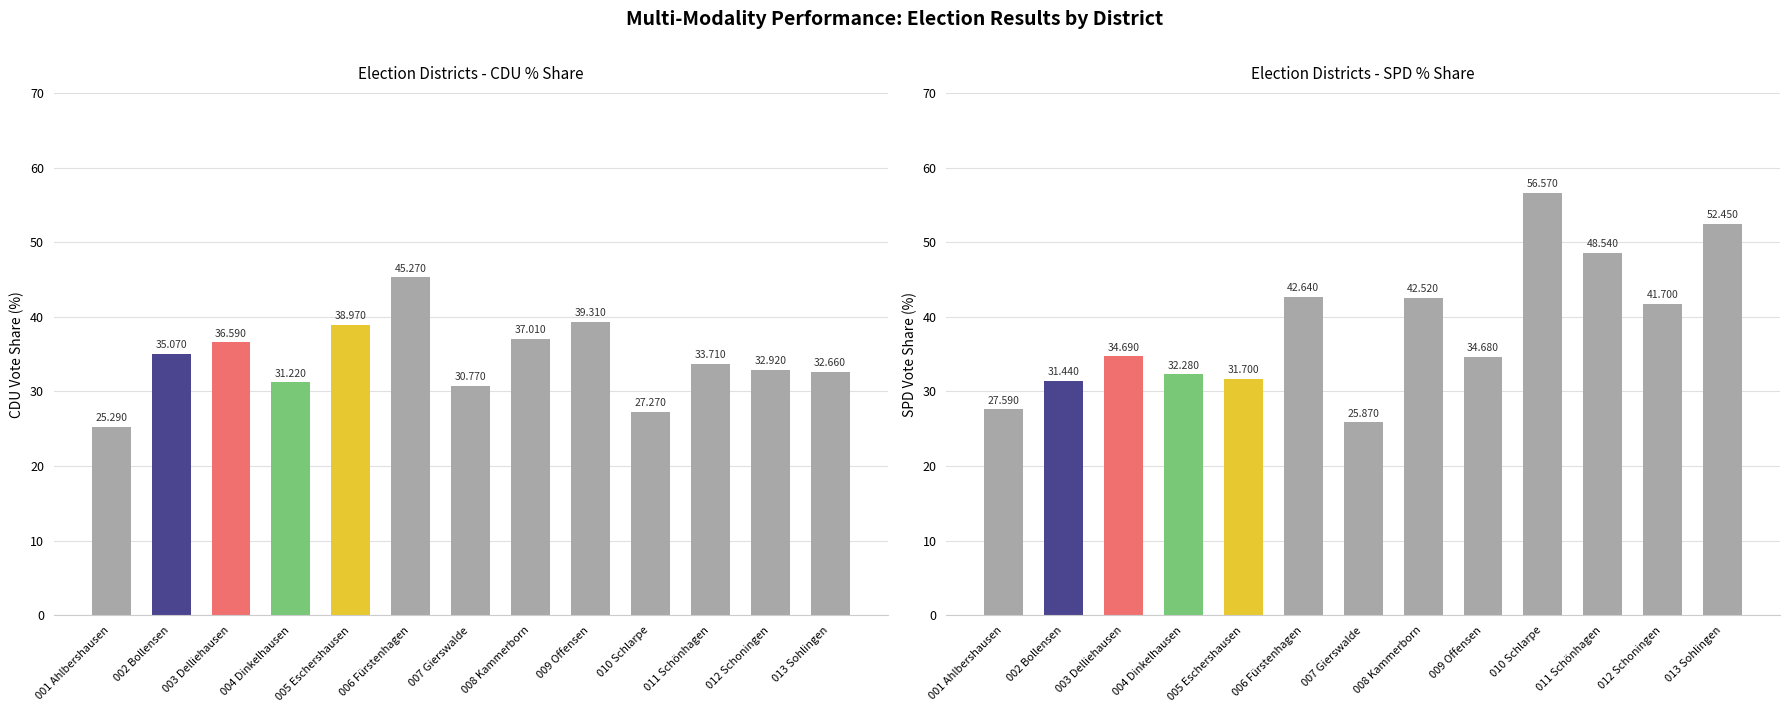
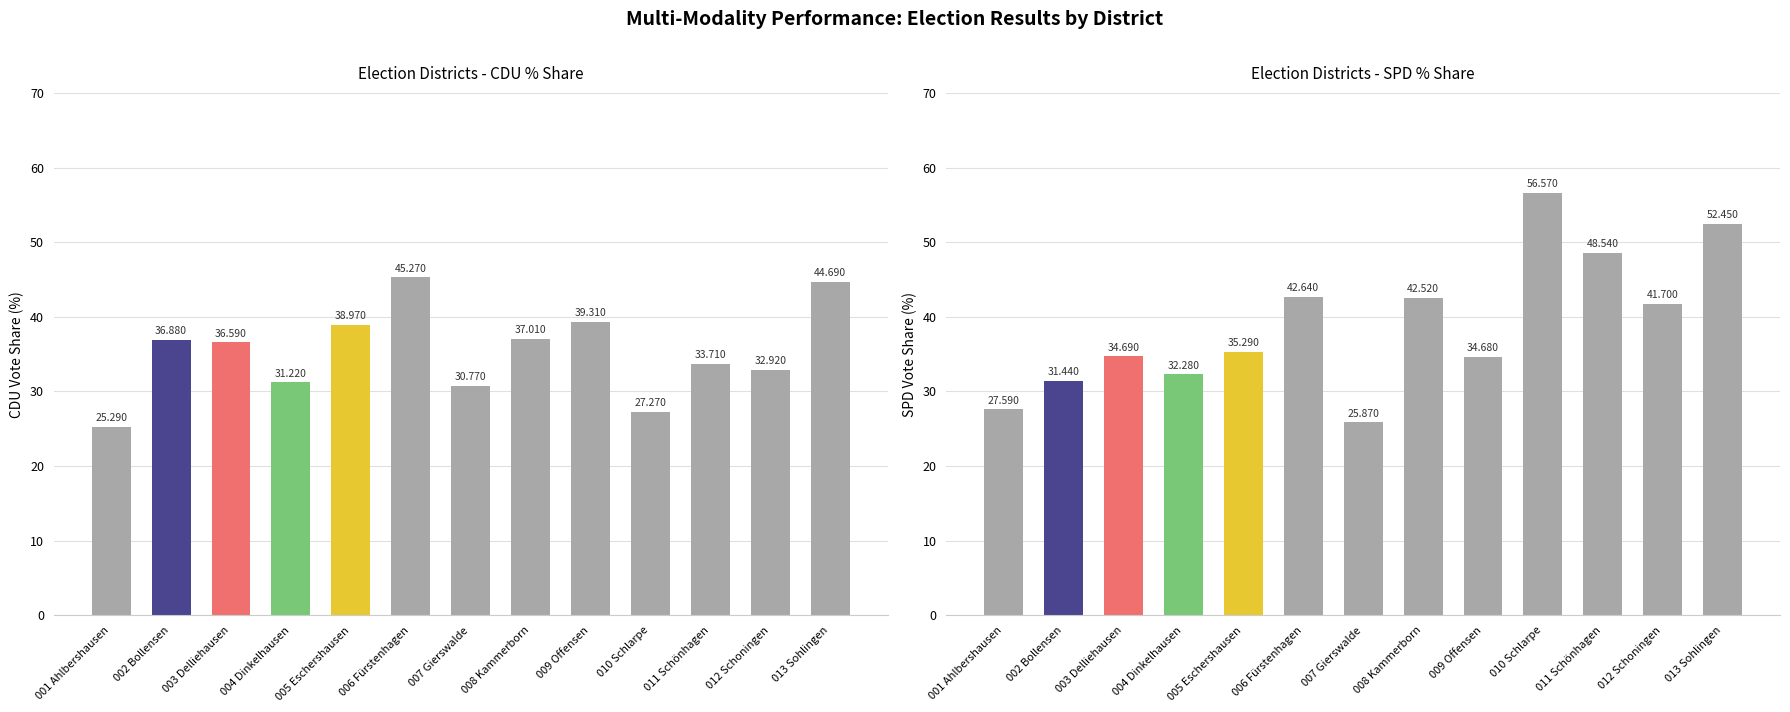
  {
    "Election Districts - CDU % Share": {
      "001 Ahlbershausen": 25.290,
-     "002 Bollensen": 35.070,
+     "002 Bollensen": 36.880,
      "003 Delliehausen": 36.590,
      "004 Dinkelhausen": 31.220,
      "005 Eschershausen": 38.970,
      "006 Fürstenhagen": 45.270,
      "007 Gierswalde": 30.770,
      "008 Kammerborn": 37.010,
      "009 Offensen": 39.310,
      "010 Schlarpe": 27.270,
      "011 Schönhagen": 33.710,
      "012 Schoningen": 32.920,
-     "013 Sohlingen": 32.660
+     "013 Sohlingen": 44.690
    },
    "Election Districts - SPD % Share": {
      "001 Ahlbershausen": 27.590,
      "002 Bollensen": 31.440,
      "003 Delliehausen": 34.690,
      "004 Dinkelhausen": 32.280,
-     "005 Eschershausen": 31.700,
+     "005 Eschershausen": 35.290,
      "006 Fürstenhagen": 42.640,
      "007 Gierswalde": 25.870,
      "008 Kammerborn": 42.520,
      "009 Offensen": 34.680,
      "010 Schlarpe": 56.570,
      "011 Schönhagen": 48.540,
      "012 Schoningen": 41.700,
      "013 Sohlingen": 52.450
    }
  }
